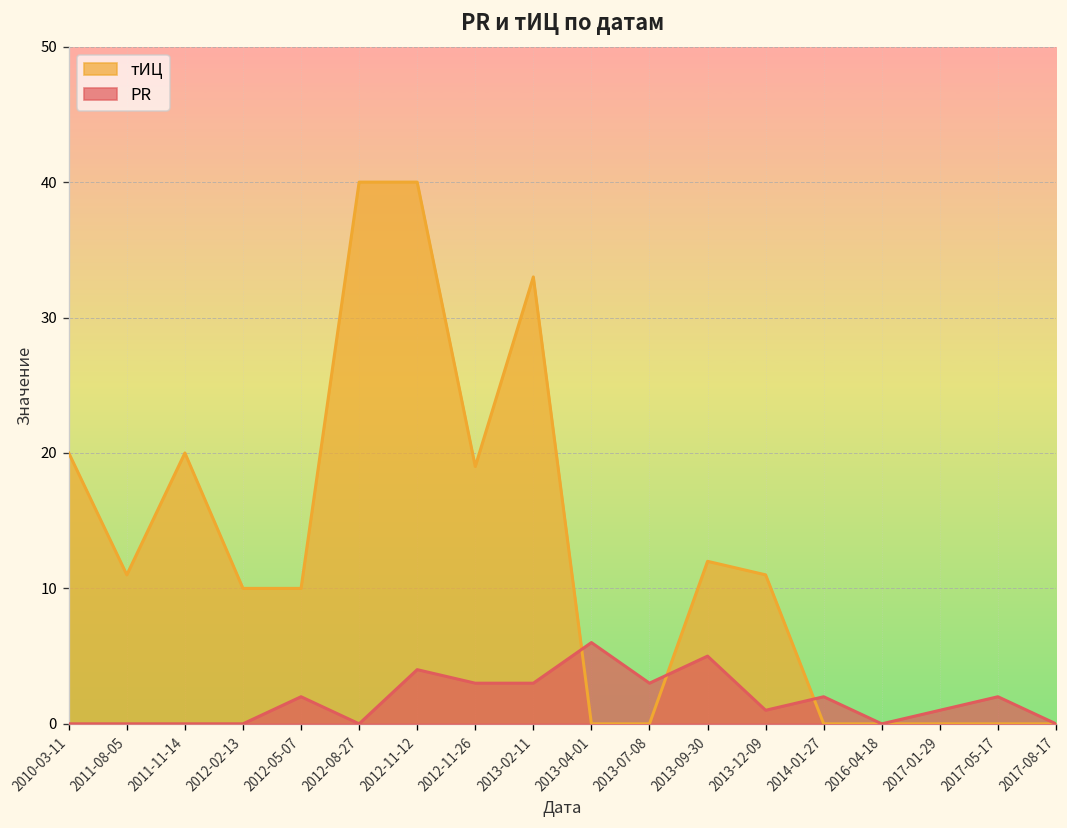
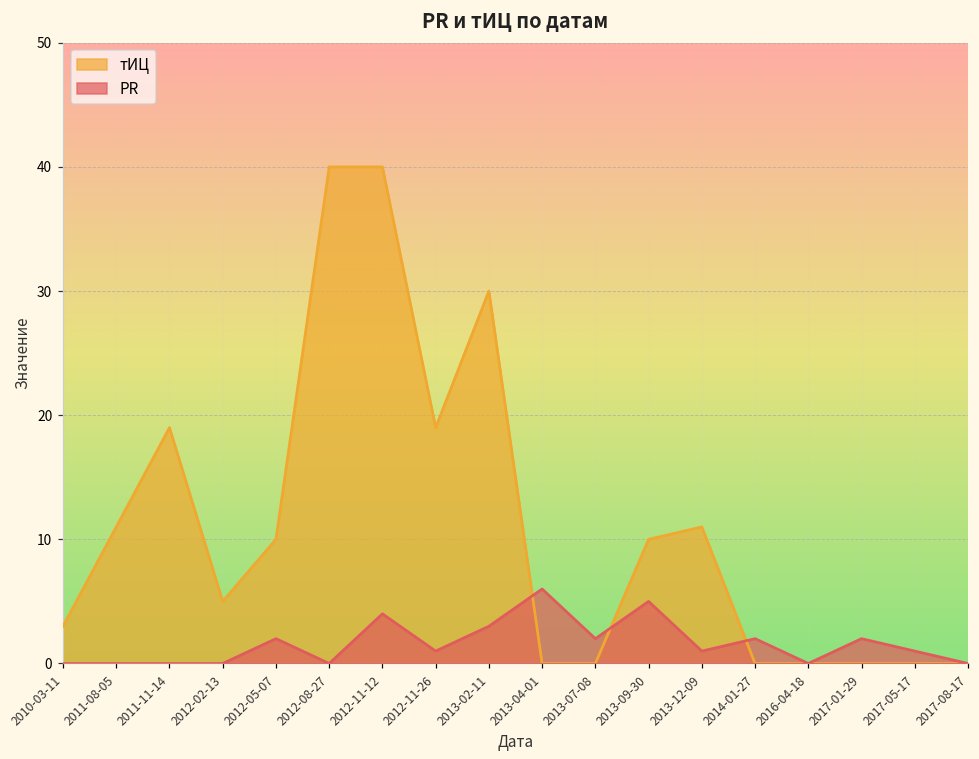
  {
    "тИЦ": {
-     "2010-03-11": 20,
+     "2010-03-11": 3,
      "2011-08-05": 11,
-     "2011-11-14": 20,
-     "2012-02-13": 10,
+     "2011-11-14": 19,
+     "2012-02-13": 5,
      "2012-05-07": 10,
      "2012-08-27": 40,
      "2012-11-12": 40,
      "2012-11-26": 19,
-     "2013-02-11": 33,
+     "2013-02-11": 30,
      "2013-04-01": 0,
      "2013-07-08": 0,
-     "2013-09-30": 12,
+     "2013-09-30": 10,
      "2013-12-09": 11,
      "2014-01-27": 0,
      "2017-01-29": 0,
      "2017-05-17": 0
    },
    "PR": {
      "2010-03-11": 0,
      "2011-08-05": 0,
      "2011-11-14": 0,
      "2012-02-13": 0,
      "2012-05-07": 2,
      "2012-08-27": 0,
      "2012-11-12": 4,
-     "2012-11-26": 3,
+     "2012-11-26": 1,
      "2013-02-11": 3,
      "2013-04-01": 6,
-     "2013-07-08": 3,
+     "2013-07-08": 2,
      "2013-09-30": 5,
      "2013-12-09": 1,
      "2014-01-27": 2,
-     "2017-01-29": 1,
-     "2017-05-17": 2
+     "2017-01-29": 2,
+     "2017-05-17": 1
    }
  }
